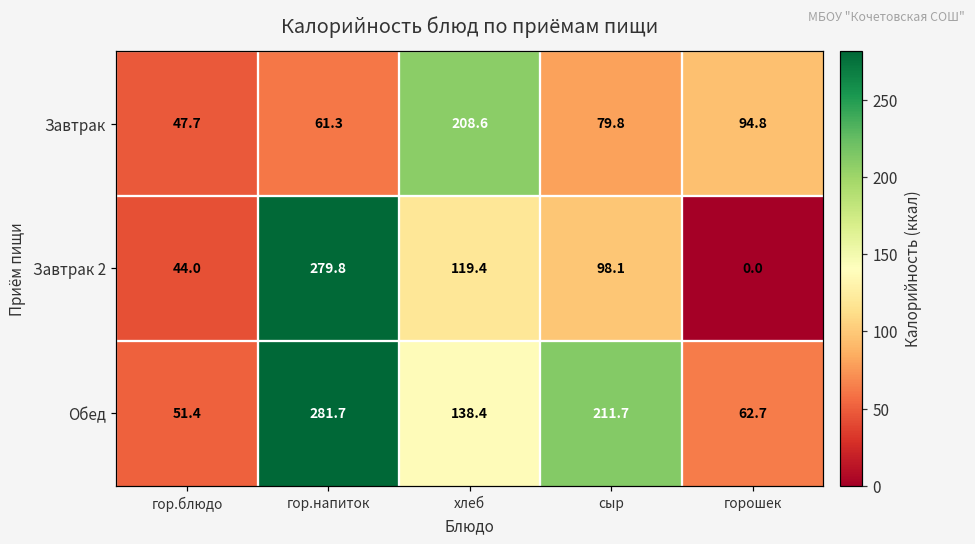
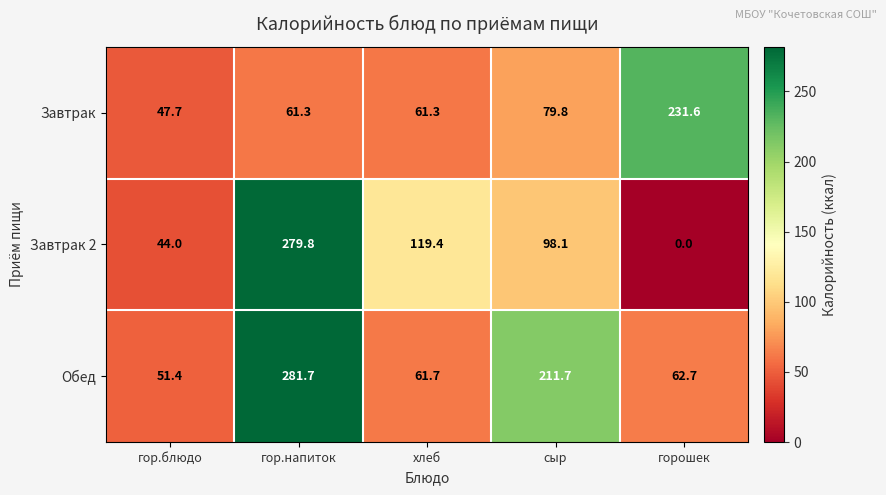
  {
    "Завтрак": {
      "гор.блюдо": 47.7,
      "гор.напиток": 61.3,
-     "хлеб": 208.6,
+     "хлеб": 61.3,
      "сыр": 79.8,
-     "горошек": 94.8
+     "горошек": 231.6
    },
    "Завтрак 2": {
      "гор.блюдо": 44.0,
      "гор.напиток": 279.8,
      "хлеб": 119.4,
      "сыр": 98.1,
      "горошек": 0.0
    },
    "Обед": {
      "гор.блюдо": 51.4,
      "гор.напиток": 281.7,
-     "хлеб": 138.4,
+     "хлеб": 61.7,
      "сыр": 211.7,
      "горошек": 62.7
    }
  }
